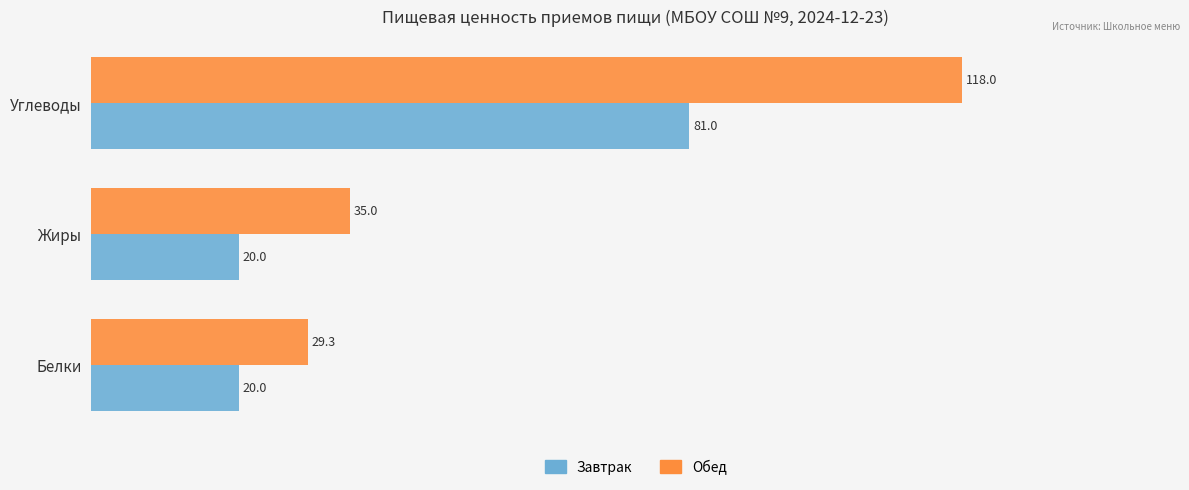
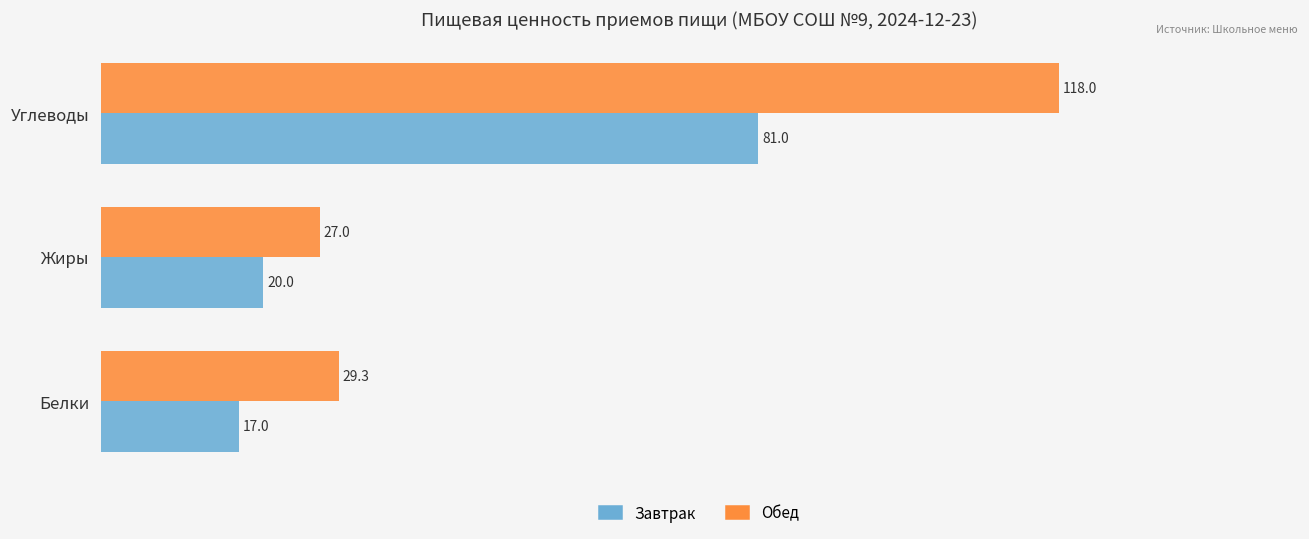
  {
    "Завтрак": {
      "Углеводы": 81.0,
      "Жиры": 20.0,
-     "Белки": 20.0
+     "Белки": 17.0
    },
    "Обед": {
      "Углеводы": 118.0,
-     "Жиры": 35.0,
+     "Жиры": 27.0,
      "Белки": 29.3
    }
  }
